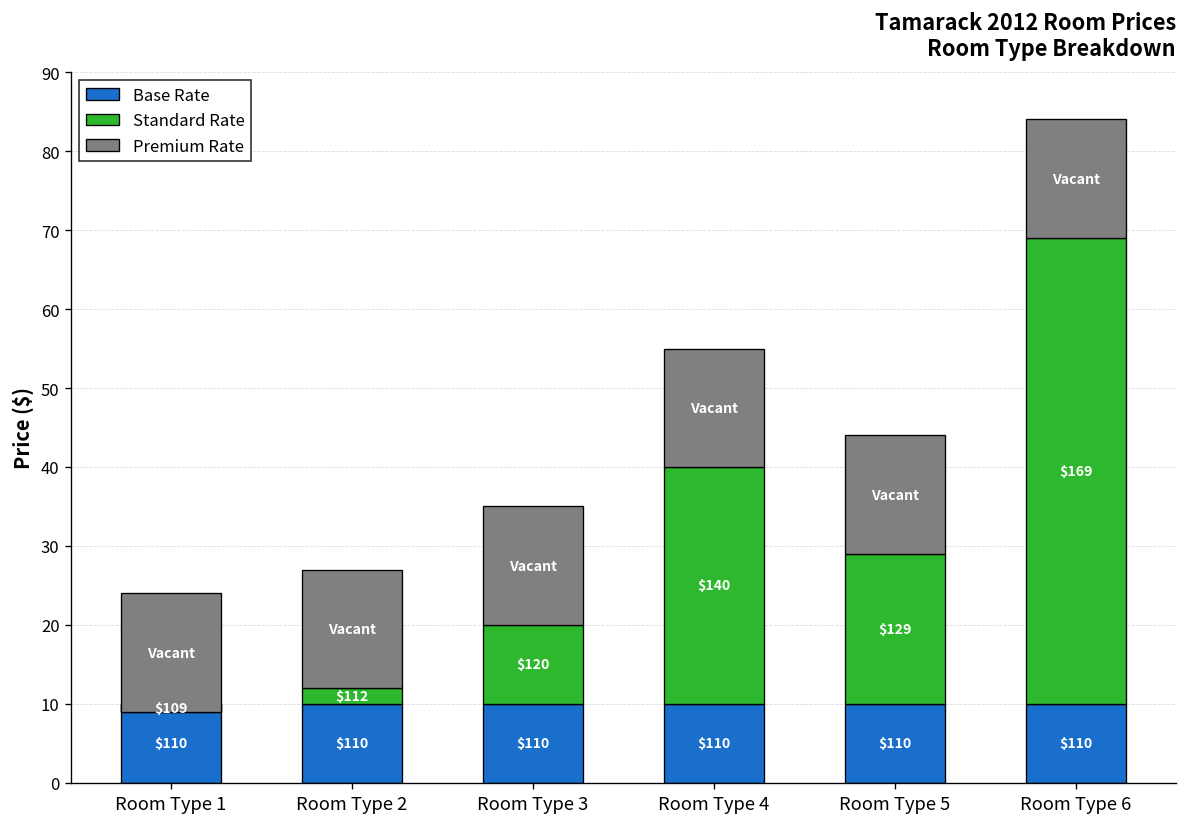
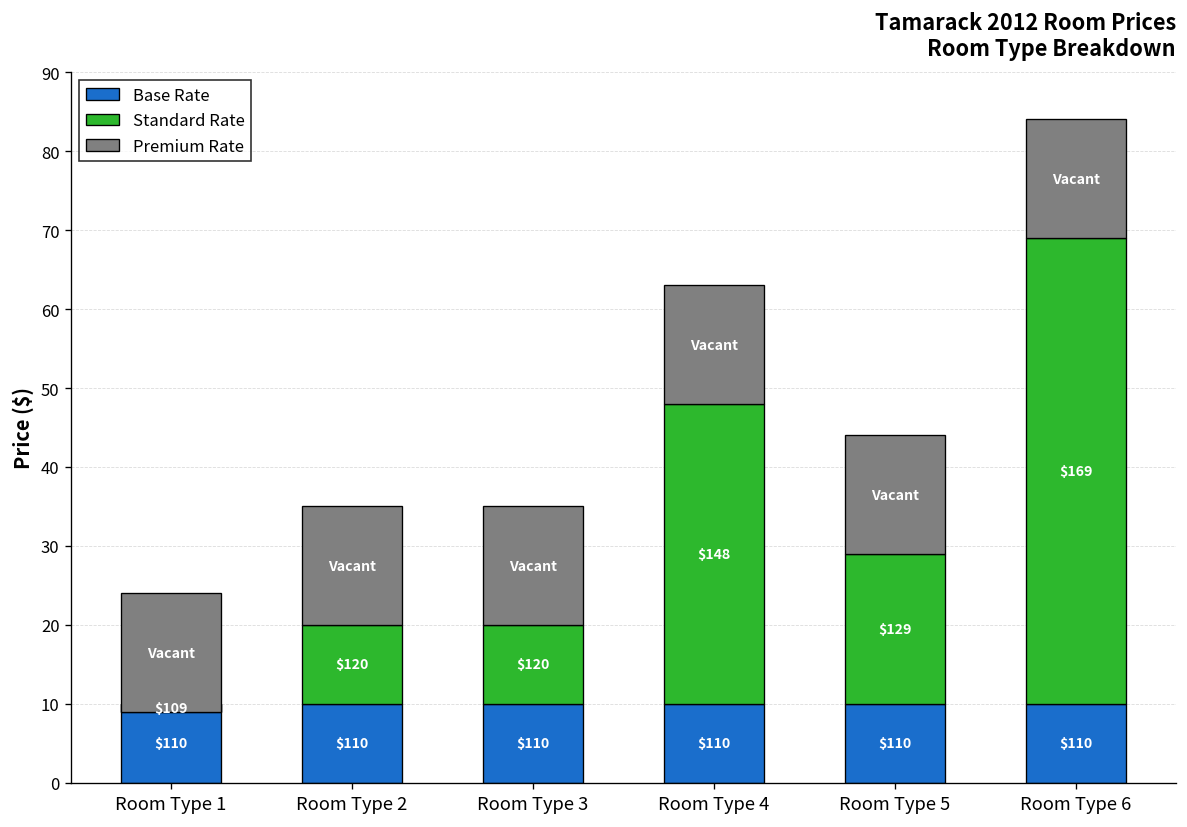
  {
    "Standard Rate": {
-     "Room Type 2": "$112",
-     "Room Type 4": "$140"
+     "Room Type 2": "$120",
+     "Room Type 4": "$148"
    },
    "Premium Rate": {
      "Room Type 1": "15",
      "Room Type 2": "15",
      "Room Type 3": "15",
      "Room Type 4": "15",
      "Room Type 5": "15",
      "Room Type 6": "15"
    }
  }
